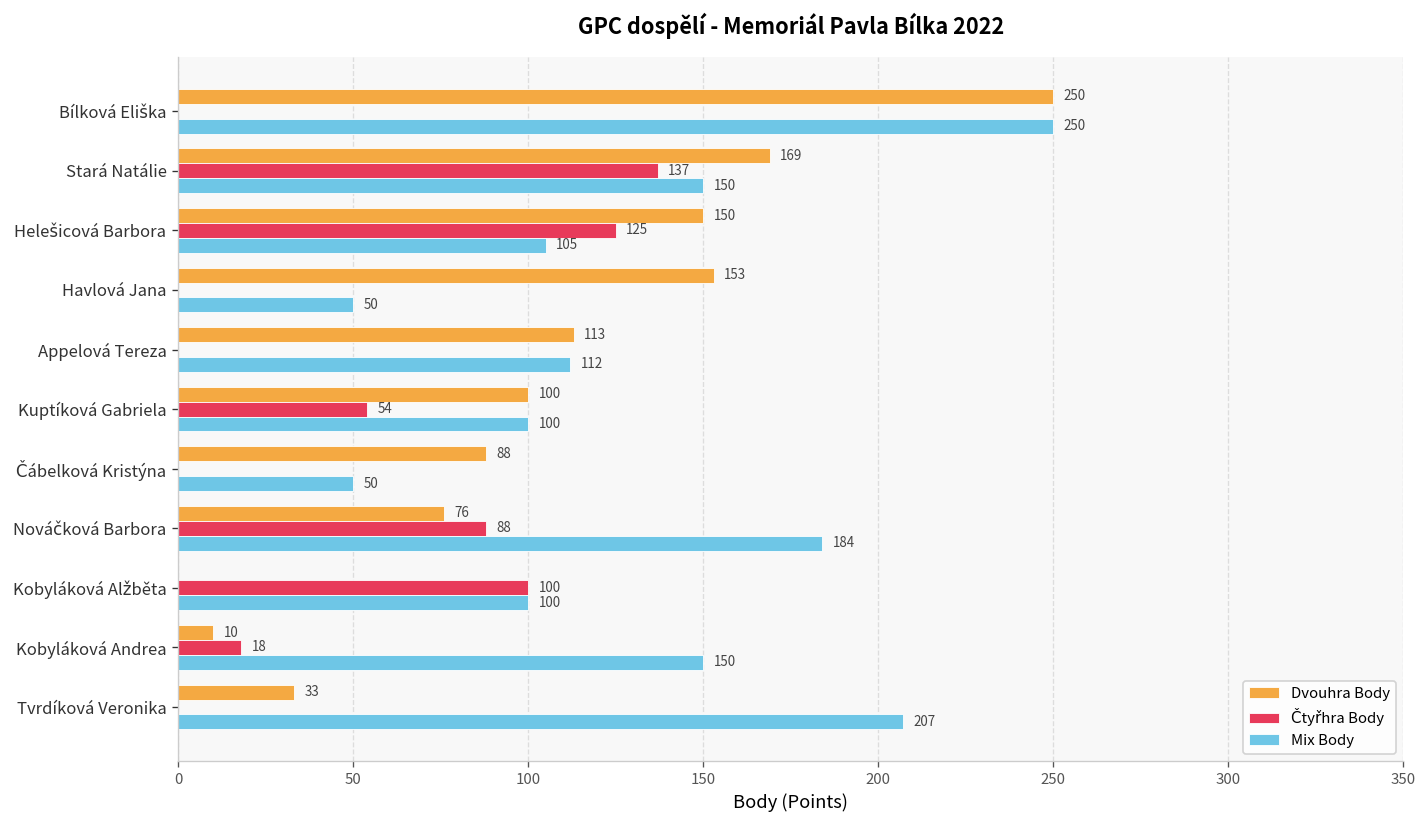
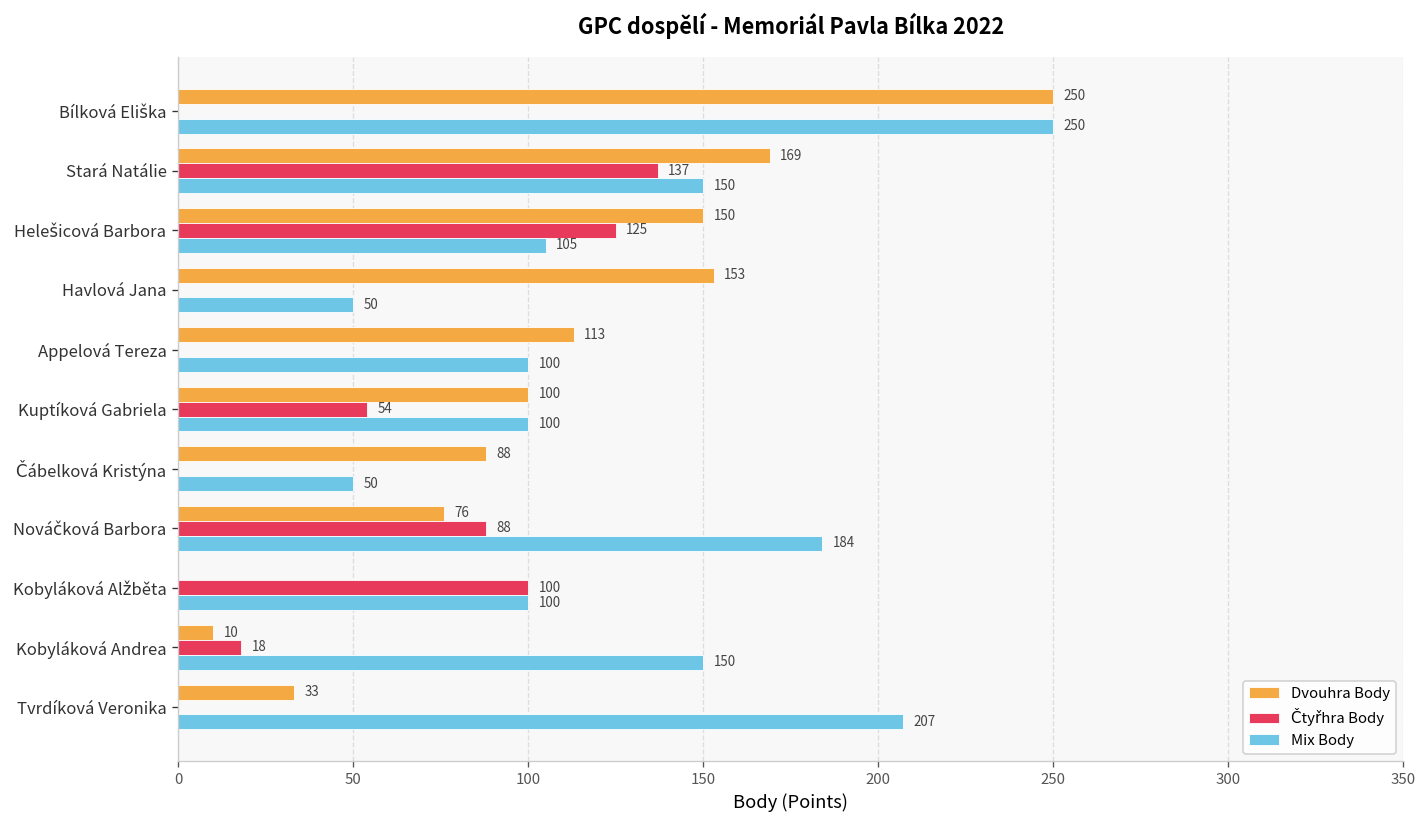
  {
    "Dvouhra Body": {
      "Bílková Eliška": 250,
      "Stará Natálie": 169,
      "Helešicová Barbora": 150,
      "Havlová Jana": 153,
      "Appelová Tereza": 113,
      "Kuptíková Gabriela": 100,
      "Čábelková Kristýna": 88,
      "Nováčková Barbora": 76,
      "Kobyláková Andrea": 10,
      "Tvrdíková Veronika": 33
    },
    "Čtyřhra Body": {
      "Stará Natálie": 137,
      "Helešicová Barbora": 125,
      "Kuptíková Gabriela": 54,
      "Nováčková Barbora": 88,
      "Kobyláková Alžběta": 100,
      "Kobyláková Andrea": 18
    },
    "Mix Body": {
      "Bílková Eliška": 250,
      "Stará Natálie": 150,
      "Helešicová Barbora": 105,
      "Havlová Jana": 50,
-     "Appelová Tereza": 112,
+     "Appelová Tereza": 100,
      "Kuptíková Gabriela": 100,
      "Čábelková Kristýna": 50,
      "Nováčková Barbora": 184,
      "Kobyláková Alžběta": 100,
      "Kobyláková Andrea": 150,
      "Tvrdíková Veronika": 207
    }
  }
